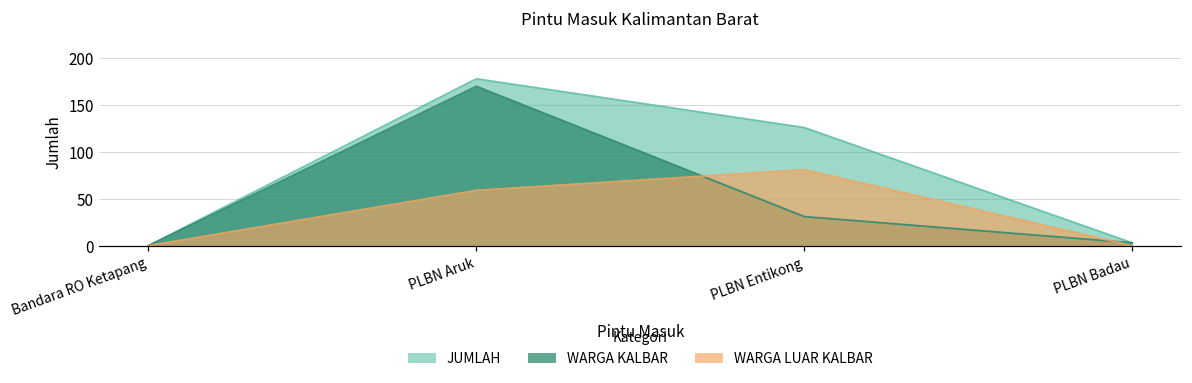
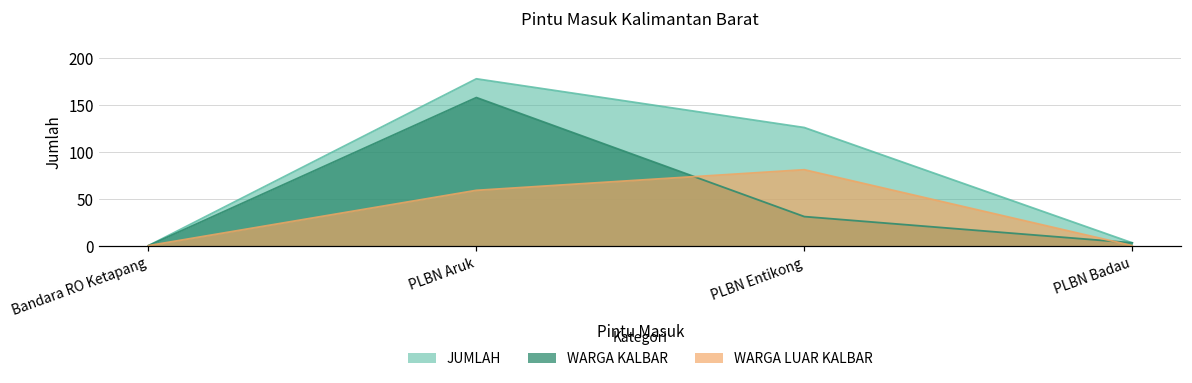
  {
    "JUMLAH": {
      "PLBN Aruk": 180,
      "PLBN Entikong": 130
    },
    "WARGA KALBAR": {
-     "PLBN Aruk": 170,
+     "PLBN Aruk": 160,
      "PLBN Entikong": 30
    },
    "WARGA LUAR KALBAR": {
      "PLBN Aruk": 60,
      "PLBN Entikong": 80,
      "PLBN Badau": 0
    }
  }
